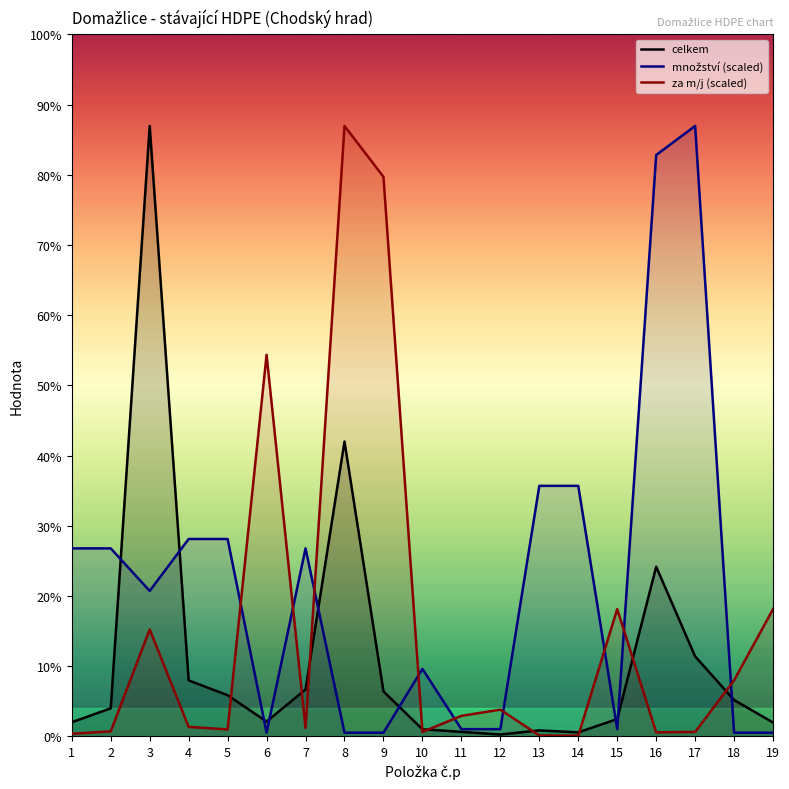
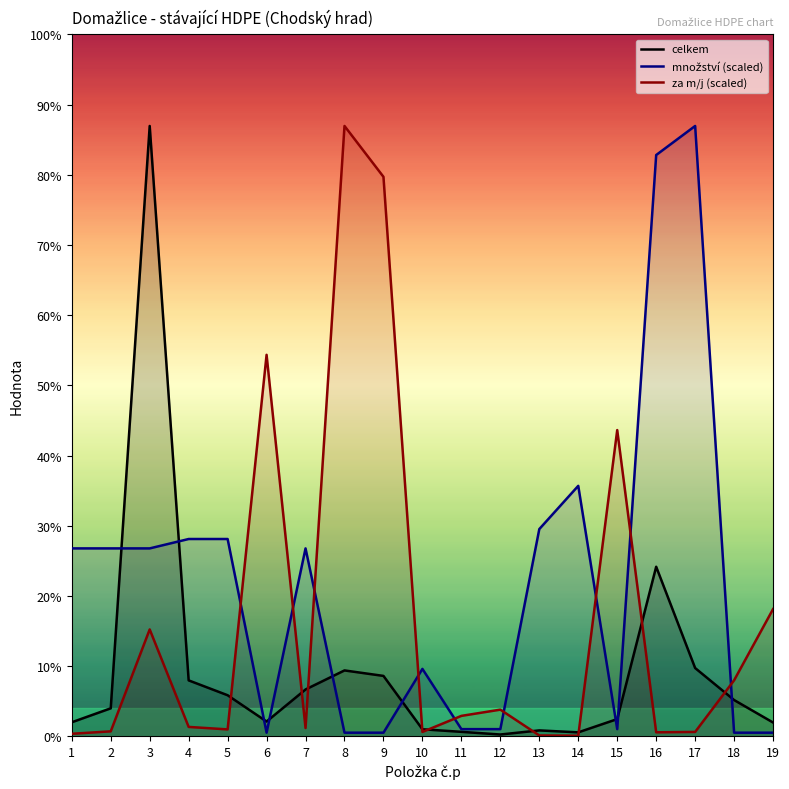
  {
    "celkem": {
      "3": "87%",
      "4": "8%",
      "5": "6%",
      "7": "7%",
-     "8": "42%",
-     "9": "6%",
+     "8": "9%",
+     "9": "9%",
      "16": "24%",
-     "17": "11%",
+     "17": "10%",
      "18": "5%"
    },
    "množství (scaled)": {
      "1": "27%",
      "2": "27%",
-     "3": "21%",
+     "3": "27%",
      "4": "28%",
      "5": "28%",
      "7": "27%",
      "10": "10%",
-     "13": "36%",
+     "13": "30%",
      "14": "36%",
      "16": "83%",
      "17": "87%"
    },
    "za m/j (scaled)": {
      "3": "15%",
      "6": "54%",
      "8": "87%",
      "9": "80%",
-     "15": "18%",
+     "15": "44%",
      "18": "8%",
      "19": "18%"
    }
  }
